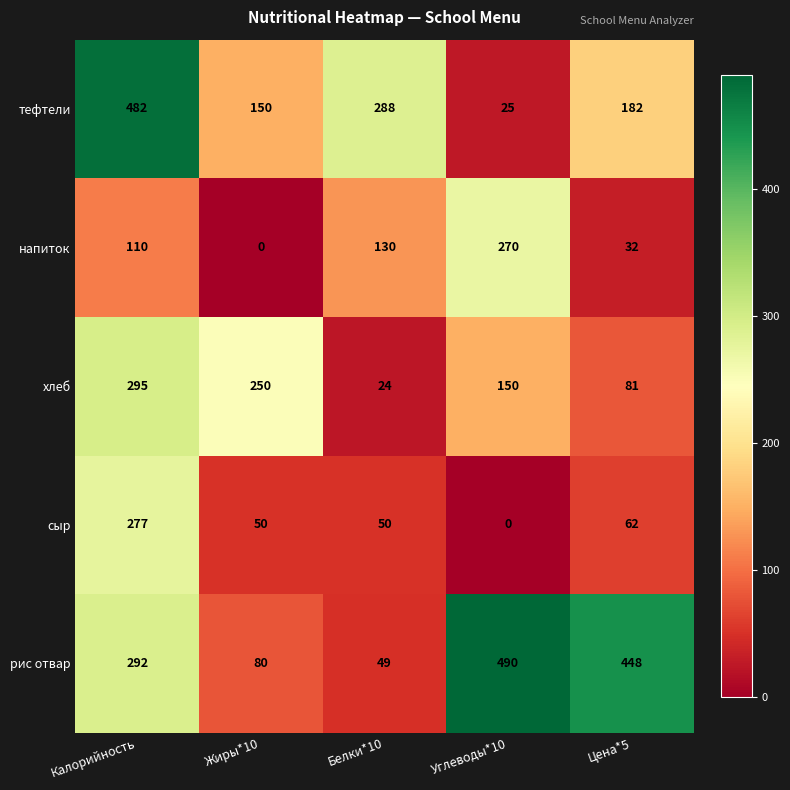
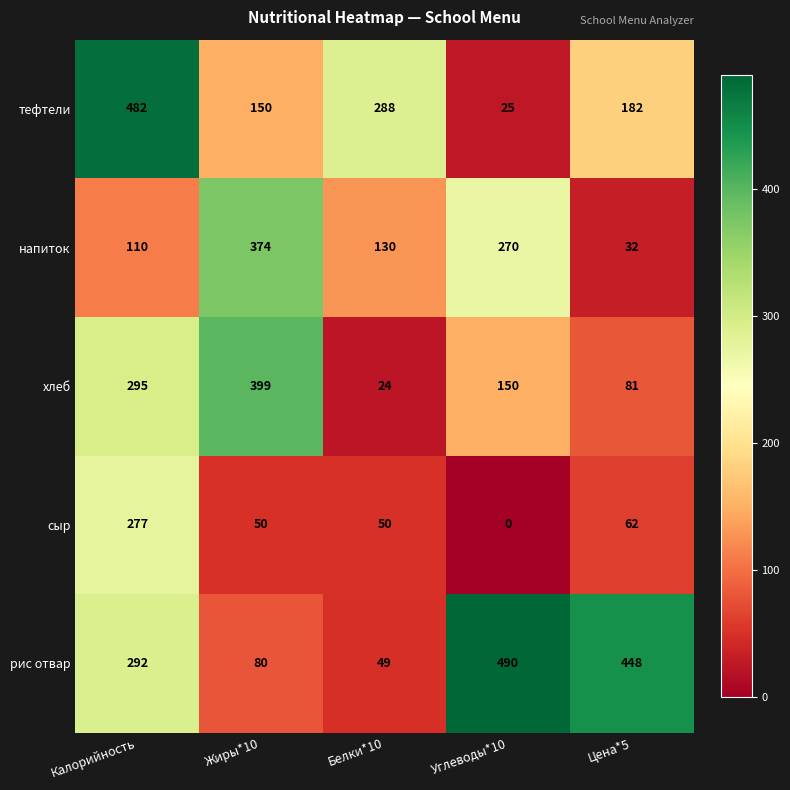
  {
    "тефтели": {
      "Калорийность": 482,
      "Жиры*10": 150,
      "Белки*10": 288,
      "Углеводы*10": 25,
      "Цена*5": 182
    },
    "напиток": {
      "Калорийность": 110,
-     "Жиры*10": 0,
+     "Жиры*10": 374,
      "Белки*10": 130,
      "Углеводы*10": 270,
      "Цена*5": 32
    },
    "хлеб": {
      "Калорийность": 295,
-     "Жиры*10": 250,
+     "Жиры*10": 399,
      "Белки*10": 24,
      "Углеводы*10": 150,
      "Цена*5": 81
    },
    "сыр": {
      "Калорийность": 277,
      "Жиры*10": 50,
      "Белки*10": 50,
      "Углеводы*10": 0,
      "Цена*5": 62
    },
    "рис отвар": {
      "Калорийность": 292,
      "Жиры*10": 80,
      "Белки*10": 49,
      "Углеводы*10": 490,
      "Цена*5": 448
    }
  }
